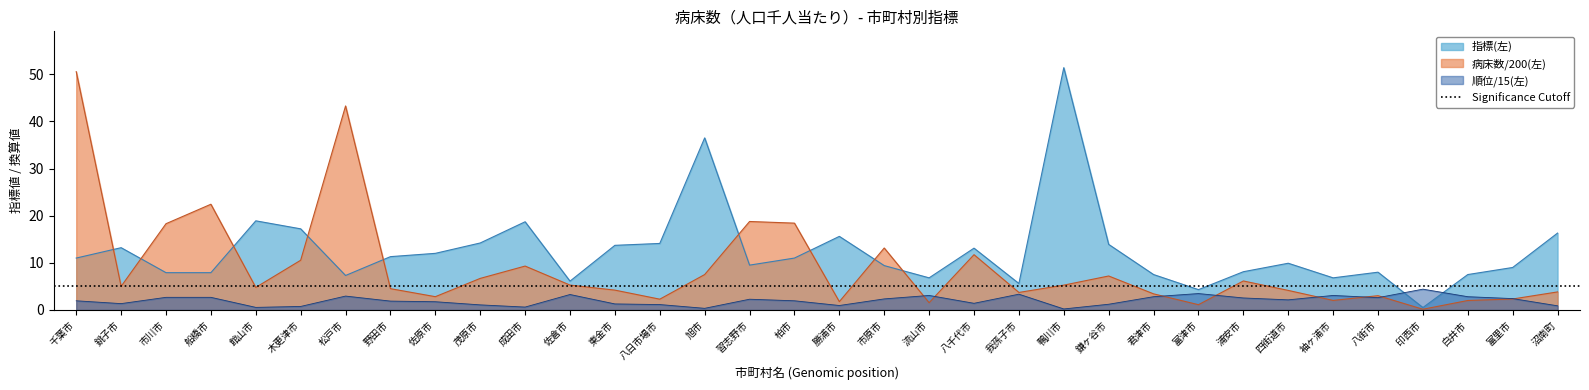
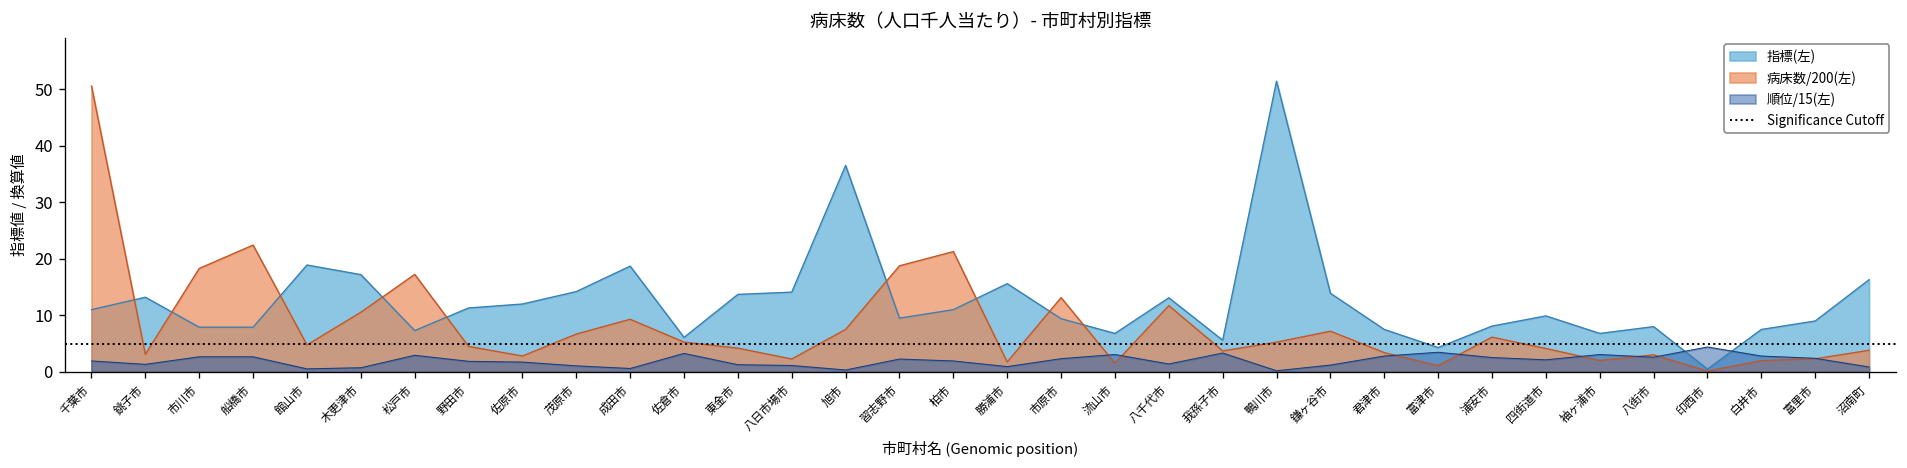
  {
    "病床数/200(左)": {
      "千葉市": 51,
-     "銚子市": 5,
+     "銚子市": 3,
      "市川市": 18,
      "船橋市": 22,
      "館山市": 5,
      "木更津市": 11,
-     "松戸市": 43,
+     "松戸市": 17,
      "野田市": 5,
      "佐原市": 3,
      "茂原市": 7,
      "成田市": 9,
      "佐倉市": 5,
      "東金市": 4,
      "八日市場市": 2,
      "旭市": 8,
      "習志野市": 19,
-     "柏市": 18,
+     "柏市": 21,
      "勝浦市": 2,
      "市原市": 13,
      "流山市": 2,
      "八千代市": 12,
      "鴨川市": 5,
      "鎌ヶ谷市": 7,
      "君津市": 3,
      "富津市": 1,
      "浦安市": 6,
      "四街道市": 4,
      "袖ヶ浦市": 2,
      "白井市": 2,
      "沼南町": 4
    }
  }
